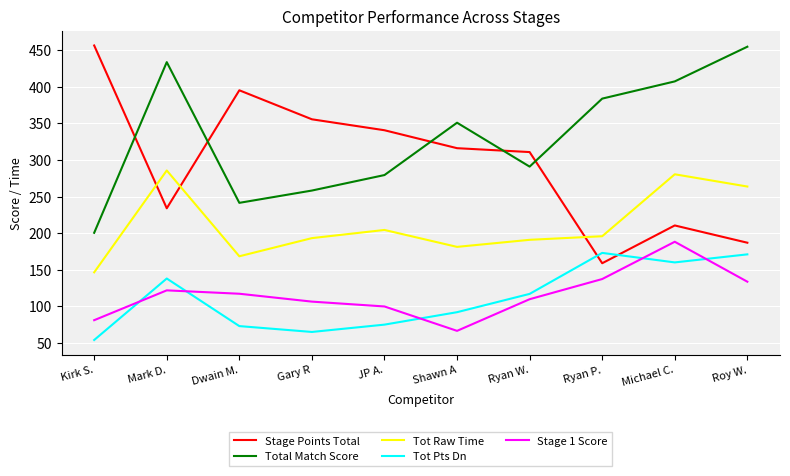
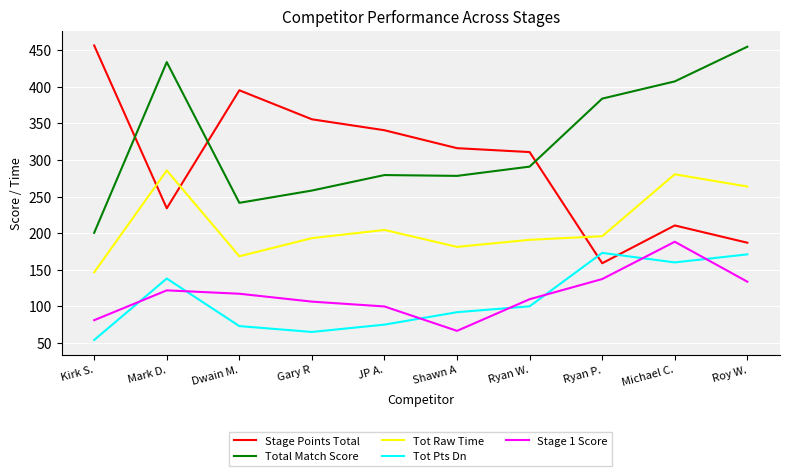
  {
    "Stage Points Total": {
      "Kirk S.": 460,
      "Mark D.": 230,
      "Dwain M.": 400,
      "Gary R": 360,
      "JP A.": 340,
      "Shawn A": 320,
      "Ryan W.": 310,
      "Ryan P.": 160,
      "Michael C.": 210,
      "Roy W.": 190
    },
    "Total Match Score": {
      "Kirk S.": 200,
      "Mark D.": 430,
      "Dwain M.": 240,
      "Gary R": 260,
      "JP A.": 280,
-     "Shawn A": 350,
+     "Shawn A": 280,
      "Ryan W.": 290,
      "Ryan P.": 380,
      "Michael C.": 410,
      "Roy W.": 450
    },
    "Tot Raw Time": {
      "Kirk S.": 150,
      "Mark D.": 290,
      "Dwain M.": 170,
      "Gary R": 190,
      "JP A.": 200,
      "Shawn A": 180,
      "Ryan W.": 190,
      "Ryan P.": 200,
      "Michael C.": 280,
      "Roy W.": 260
    },
    "Tot Pts Dn": {
      "Kirk S.": 50,
      "Mark D.": 140,
      "Dwain M.": 70,
      "Gary R": 70,
      "JP A.": 80,
      "Shawn A": 90,
-     "Ryan W.": 120,
+     "Ryan W.": 100,
      "Ryan P.": 170,
      "Michael C.": 160,
      "Roy W.": 170
    },
    "Stage 1 Score": {
      "Kirk S.": 80,
      "Mark D.": 120,
      "Dwain M.": 120,
      "Gary R": 110,
      "JP A.": 100,
      "Shawn A": 70,
      "Ryan W.": 110,
      "Ryan P.": 140,
      "Michael C.": 190,
      "Roy W.": 130
    }
  }
